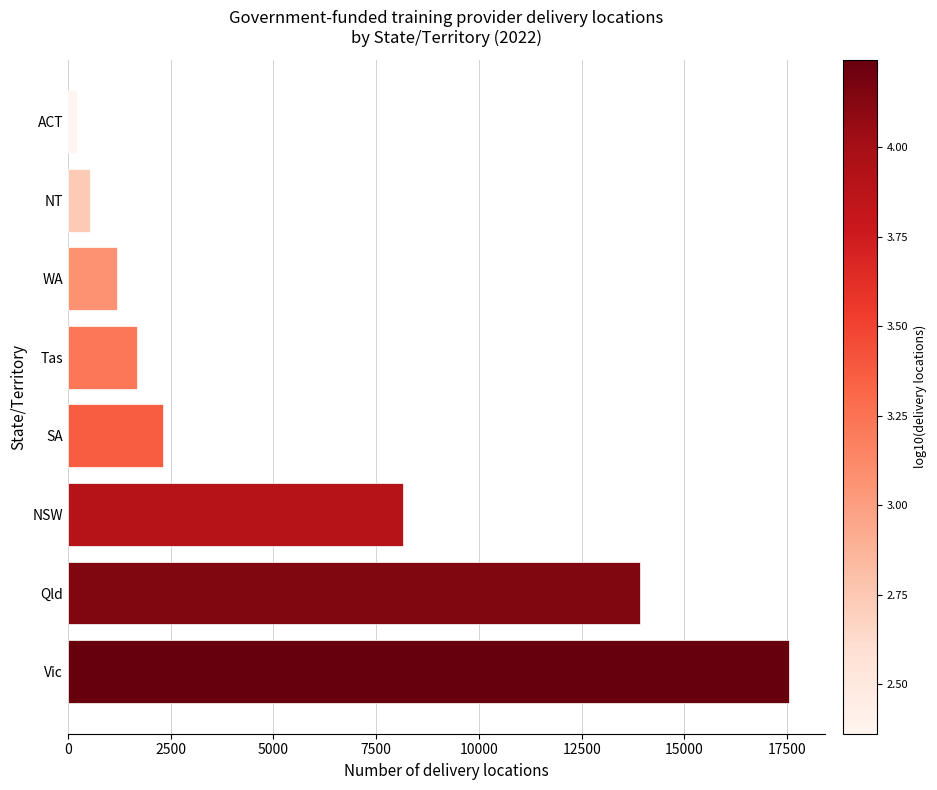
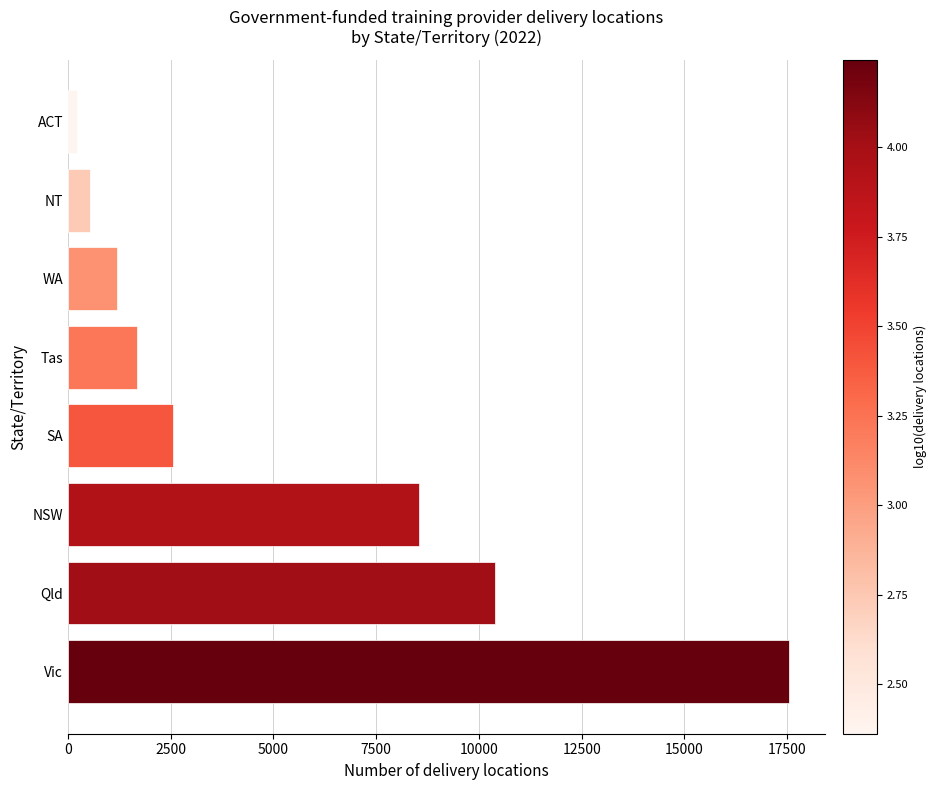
  {
    "ACT": 200,
    "NT": 500,
    "WA": 1200,
    "Tas": 1700,
-   "SA": 2300,
-   "NSW": 8200,
-   "Qld": 13900,
+   "SA": 2500,
+   "NSW": 8500,
+   "Qld": 10400,
    "Vic": 17500
  }
